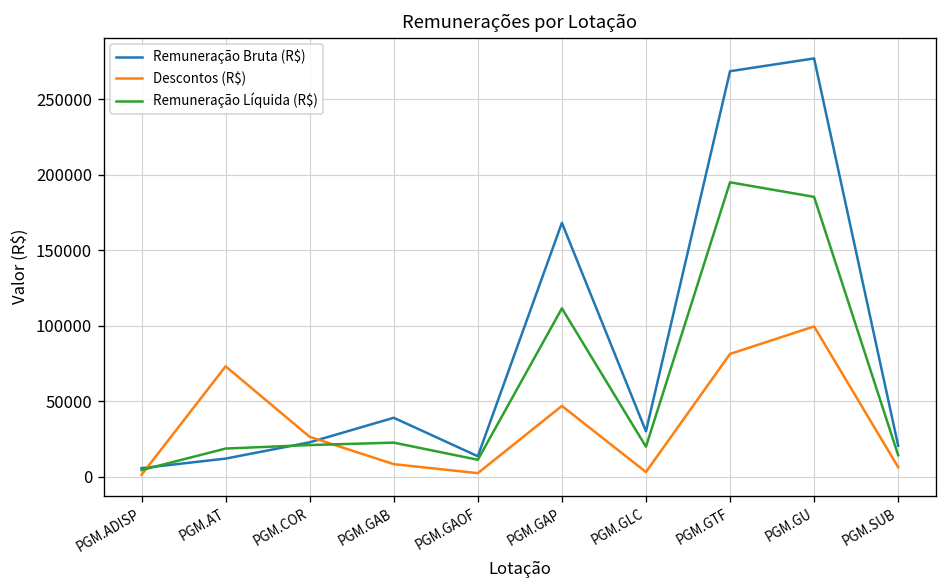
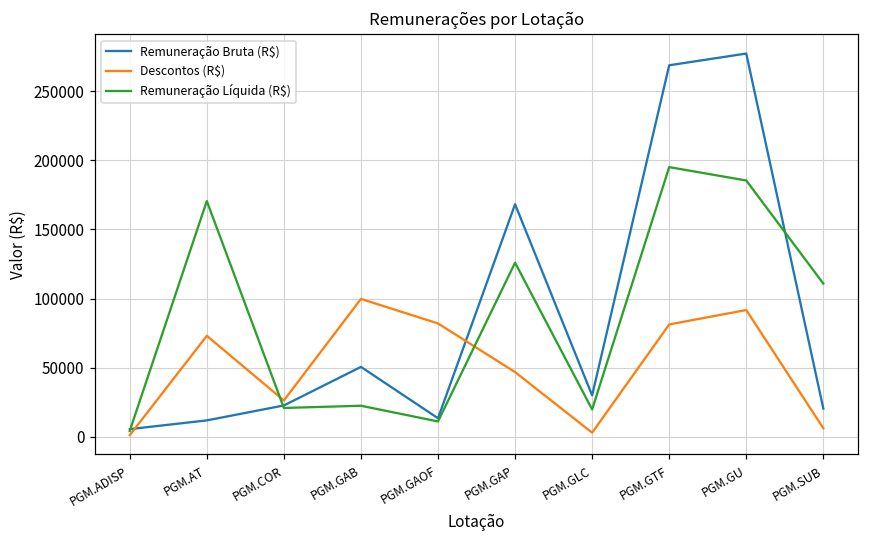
  {
    "Remuneração Bruta (R$)": {
      "PGM.AT": 12000,
-     "PGM.GAB": 39000,
+     "PGM.GAB": 51000,
      "PGM.GAOF": 14000,
      "PGM.GAP": 168000,
      "PGM.GLC": 30000,
      "PGM.GTF": 269000,
      "PGM.GU": 277000,
      "PGM.SUB": 21000
    },
    "Descontos (R$)": {
      "PGM.ADISP": 1000,
      "PGM.AT": 73000,
      "PGM.COR": 26000,
-     "PGM.GAB": 8000,
-     "PGM.GAOF": 2000,
+     "PGM.GAB": 100000,
+     "PGM.GAOF": 82000,
      "PGM.GAP": 47000,
      "PGM.GLC": 3000,
      "PGM.GTF": 81000,
-     "PGM.GU": 100000,
+     "PGM.GU": 92000,
      "PGM.SUB": 6000
    },
    "Remuneração Líquida (R$)": {
-     "PGM.AT": 19000,
+     "PGM.AT": 171000,
      "PGM.GAB": 23000,
      "PGM.GAOF": 11000,
-     "PGM.GAP": 112000,
+     "PGM.GAP": 126000,
      "PGM.GLC": 20000,
      "PGM.GTF": 195000,
      "PGM.GU": 185000,
-     "PGM.SUB": 14000
+     "PGM.SUB": 111000
    }
  }
